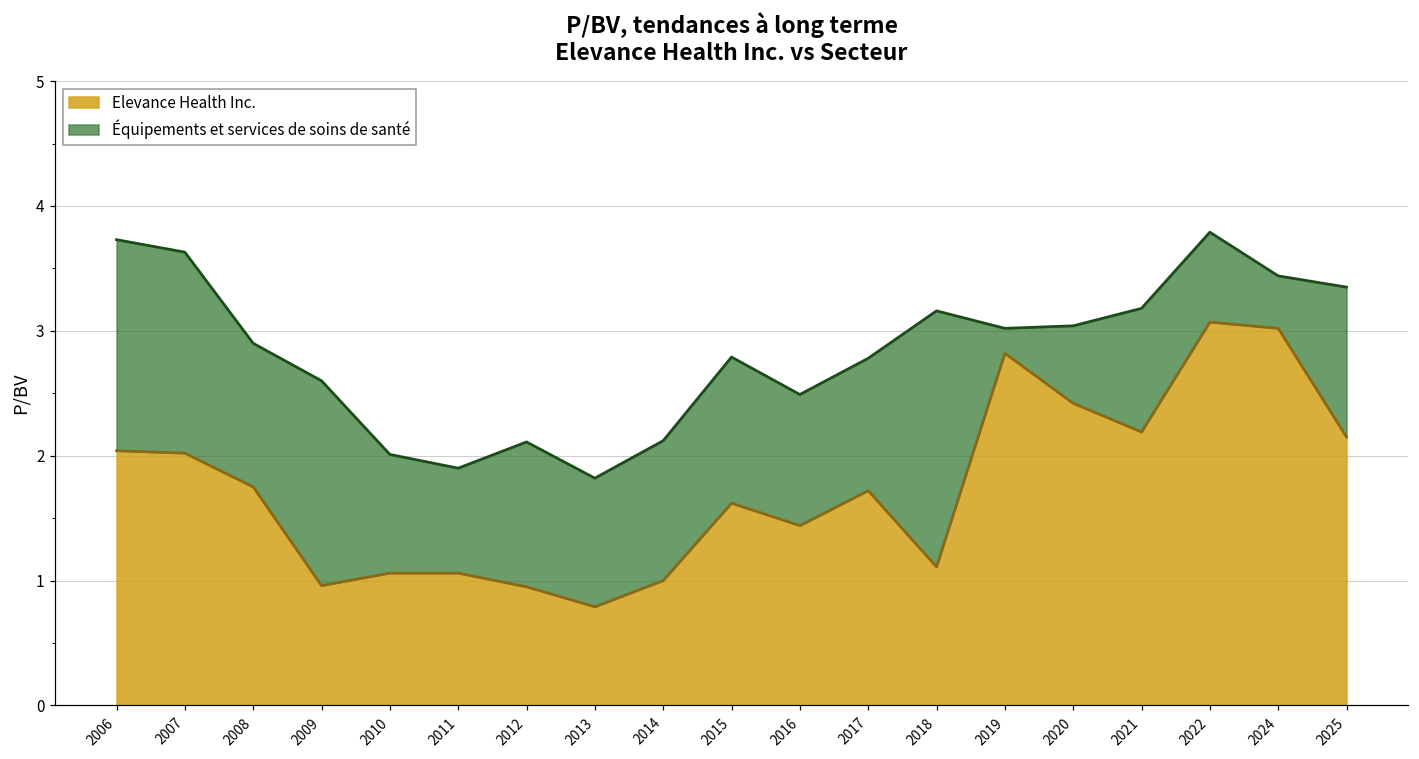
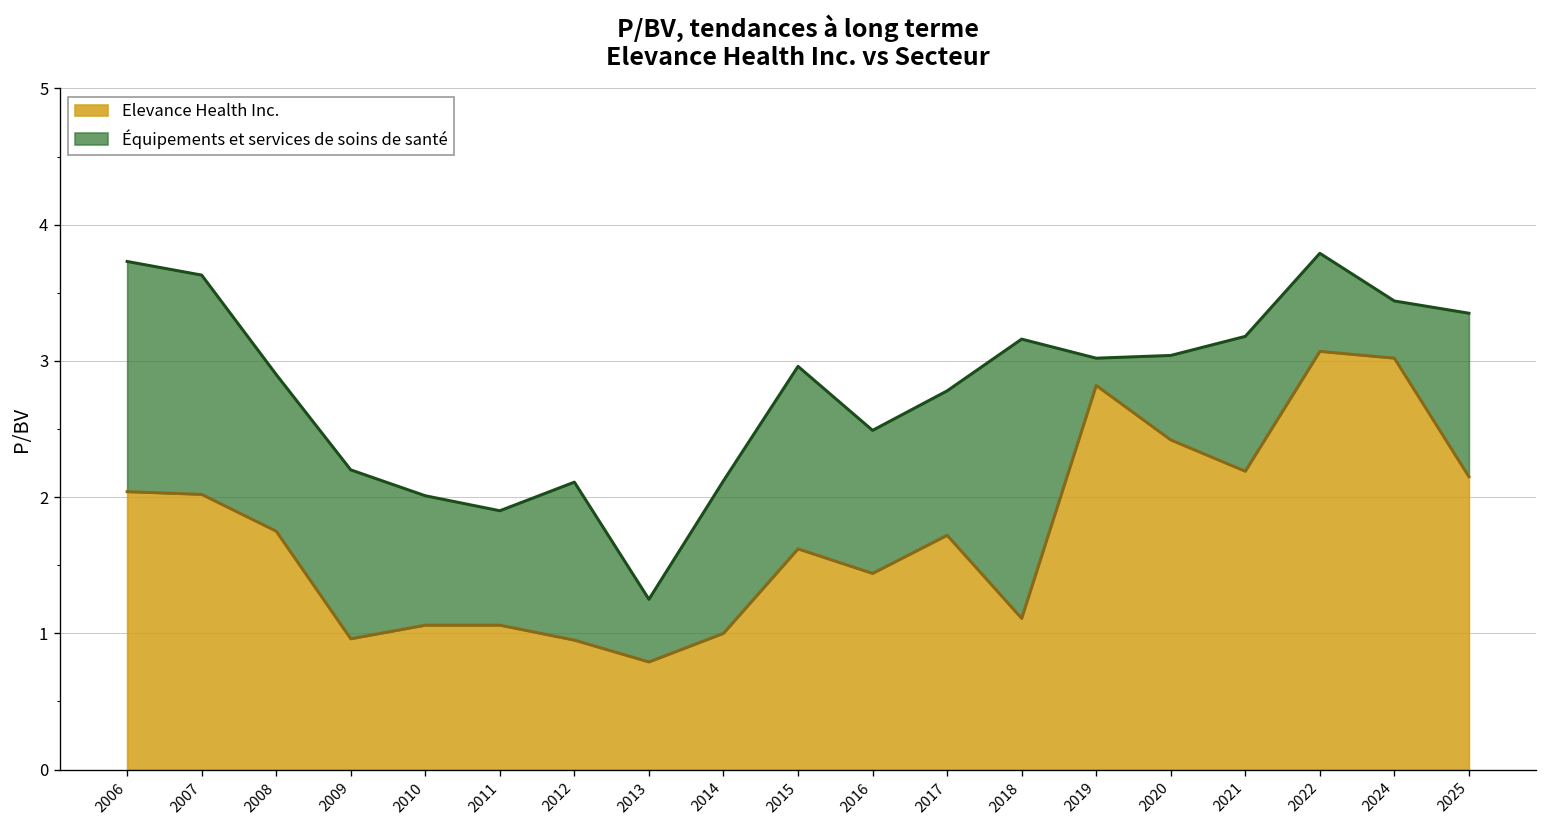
  {
    "Elevance Health Inc.": {
      "2006": 2.04,
      "2007": 2.02,
      "2008": 1.75,
      "2009": 0.96,
      "2010": 1.06,
      "2011": 1.06,
      "2012": 0.95,
      "2013": 0.79,
      "2014": 1.00,
      "2015": 1.62,
      "2016": 1.44,
      "2017": 1.72,
      "2018": 1.11,
      "2019": 2.82,
      "2020": 2.42,
      "2021": 2.19,
      "2022": 3.07,
      "2024": 3.02,
      "2025": 2.15
    },
    "Équipements et services de soins de santé": {
      "2006": 3.73,
      "2007": 3.63,
      "2008": 2.90,
-     "2009": 2.6,
+     "2009": 2.2,
      "2010": 2.01,
      "2011": 1.90,
      "2012": 2.11,
-     "2013": 1.82,
+     "2013": 1.25,
      "2014": 2.12,
-     "2015": 2.79,
+     "2015": 2.96,
      "2016": 2.49,
      "2017": 2.78,
      "2018": 3.16,
      "2019": 3.02,
      "2020": 3.04,
      "2021": 3.18,
      "2022": 3.79,
      "2024": 3.44,
      "2025": 3.35
    }
  }
